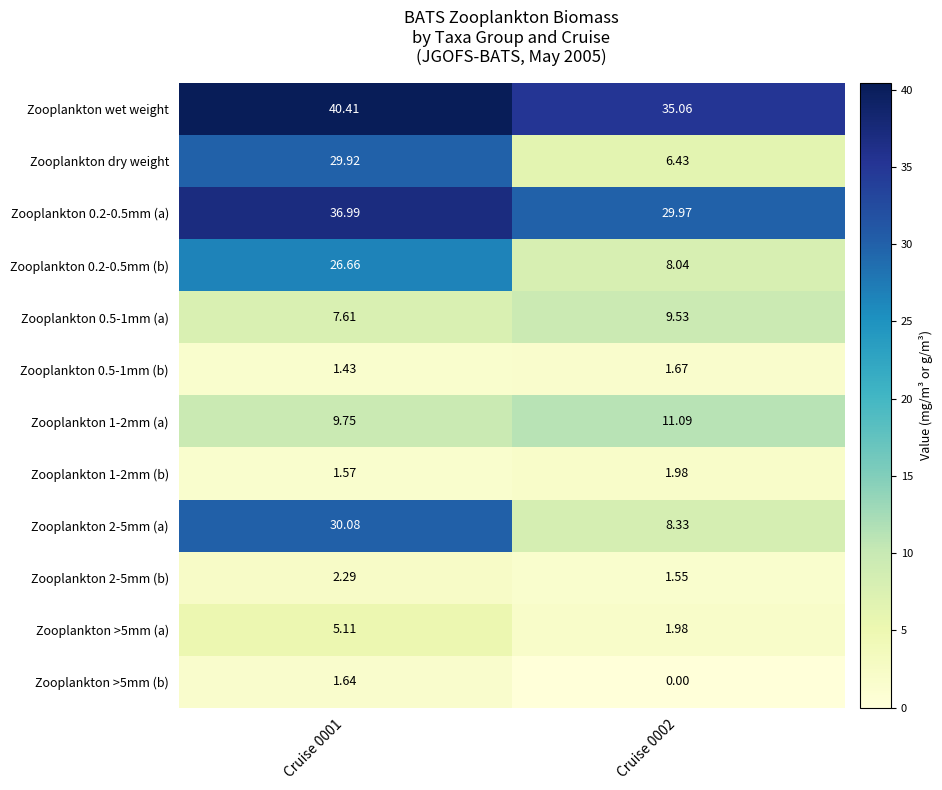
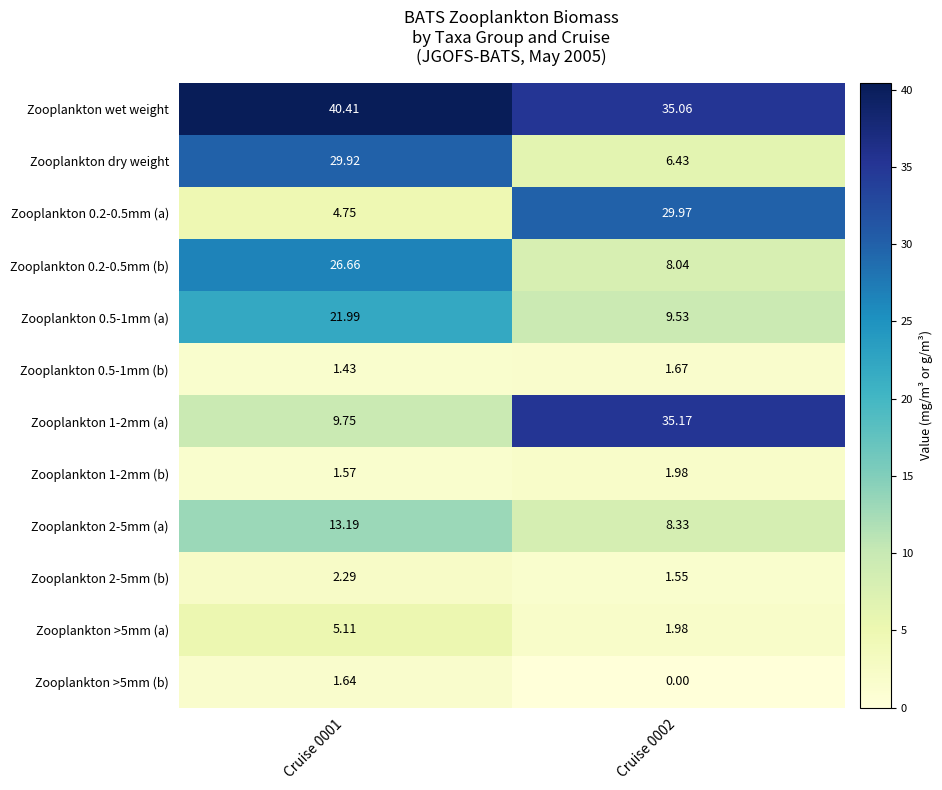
  {
    "Zooplankton wet weight": {
      "Cruise 0001": 40.41,
      "Cruise 0002": 35.06
    },
    "Zooplankton dry weight": {
      "Cruise 0001": 29.92,
      "Cruise 0002": 6.43
    },
    "Zooplankton 0.2-0.5mm (a)": {
-     "Cruise 0001": 36.99,
+     "Cruise 0001": 4.75,
      "Cruise 0002": 29.97
    },
    "Zooplankton 0.2-0.5mm (b)": {
      "Cruise 0001": 26.66,
      "Cruise 0002": 8.04
    },
    "Zooplankton 0.5-1mm (a)": {
-     "Cruise 0001": 7.61,
+     "Cruise 0001": 21.99,
      "Cruise 0002": 9.53
    },
    "Zooplankton 0.5-1mm (b)": {
      "Cruise 0001": 1.43,
      "Cruise 0002": 1.67
    },
    "Zooplankton 1-2mm (a)": {
      "Cruise 0001": 9.75,
-     "Cruise 0002": 11.09
+     "Cruise 0002": 35.17
    },
    "Zooplankton 1-2mm (b)": {
      "Cruise 0001": 1.57,
      "Cruise 0002": 1.98
    },
    "Zooplankton 2-5mm (a)": {
-     "Cruise 0001": 30.08,
+     "Cruise 0001": 13.19,
      "Cruise 0002": 8.33
    },
    "Zooplankton 2-5mm (b)": {
      "Cruise 0001": 2.29,
      "Cruise 0002": 1.55
    },
    "Zooplankton >5mm (a)": {
      "Cruise 0001": 5.11,
      "Cruise 0002": 1.98
    },
    "Zooplankton >5mm (b)": {
      "Cruise 0001": 1.64,
      "Cruise 0002": 0.00
    }
  }
